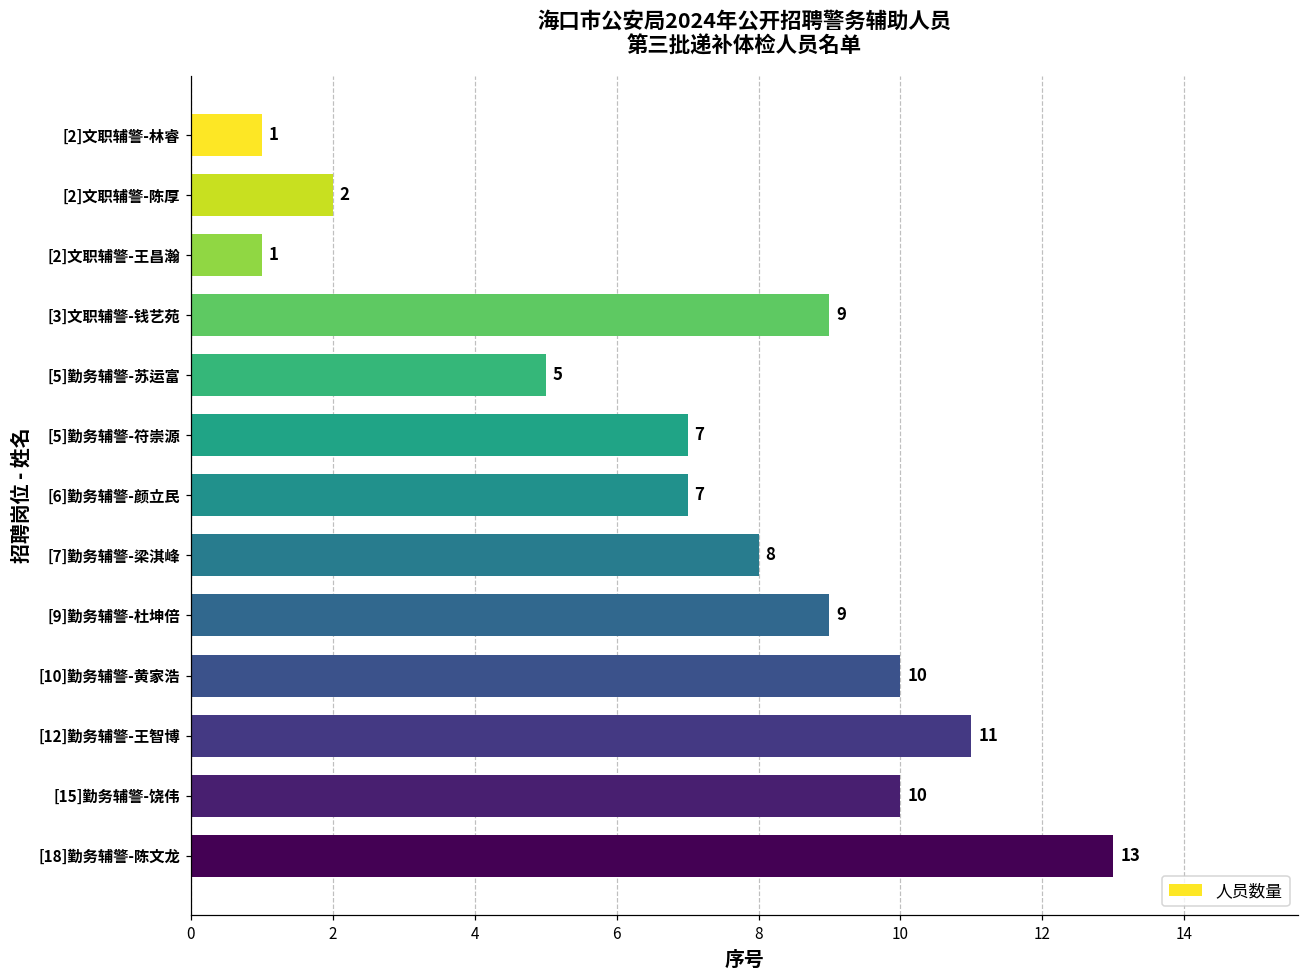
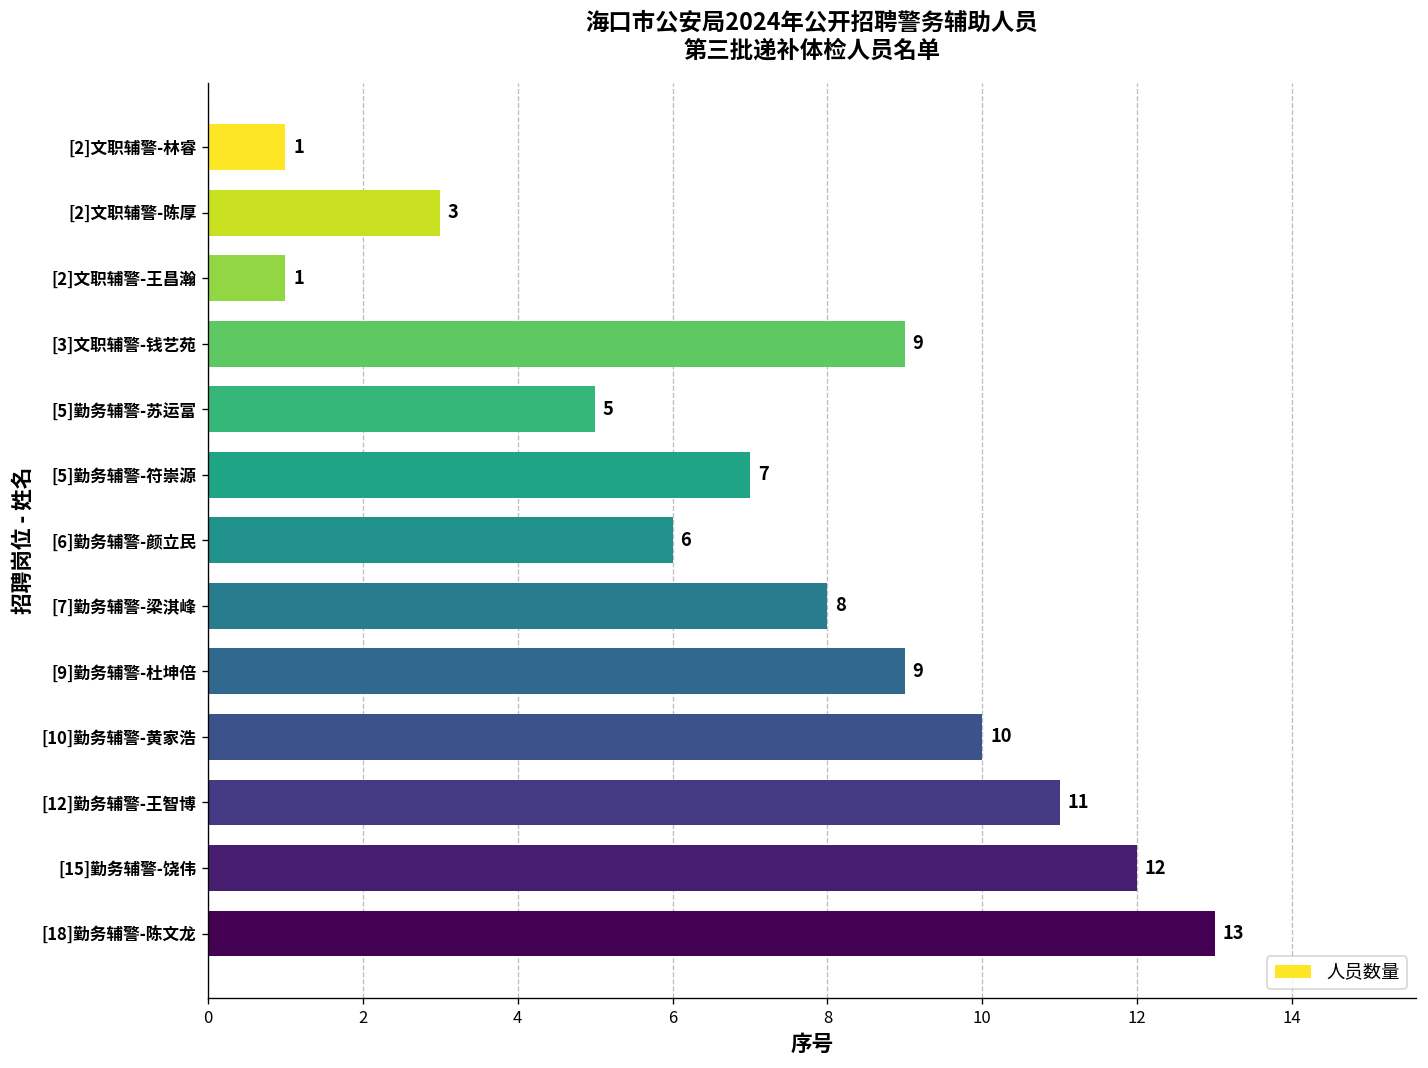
  {
    "[2]文职辅警-林睿": 1,
-   "[2]文职辅警-陈厚": 2,
+   "[2]文职辅警-陈厚": 3,
    "[2]文职辅警-王昌瀚": 1,
    "[3]文职辅警-钱艺苑": 9,
    "[5]勤务辅警-苏运富": 5,
    "[5]勤务辅警-符崇源": 7,
-   "[6]勤务辅警-颜立民": 7,
+   "[6]勤务辅警-颜立民": 6,
    "[7]勤务辅警-梁淇峰": 8,
    "[9]勤务辅警-杜坤倍": 9,
    "[10]勤务辅警-黄家浩": 10,
    "[12]勤务辅警-王智博": 11,
-   "[15]勤务辅警-饶伟": 10,
+   "[15]勤务辅警-饶伟": 12,
    "[18]勤务辅警-陈文龙": 13
  }
